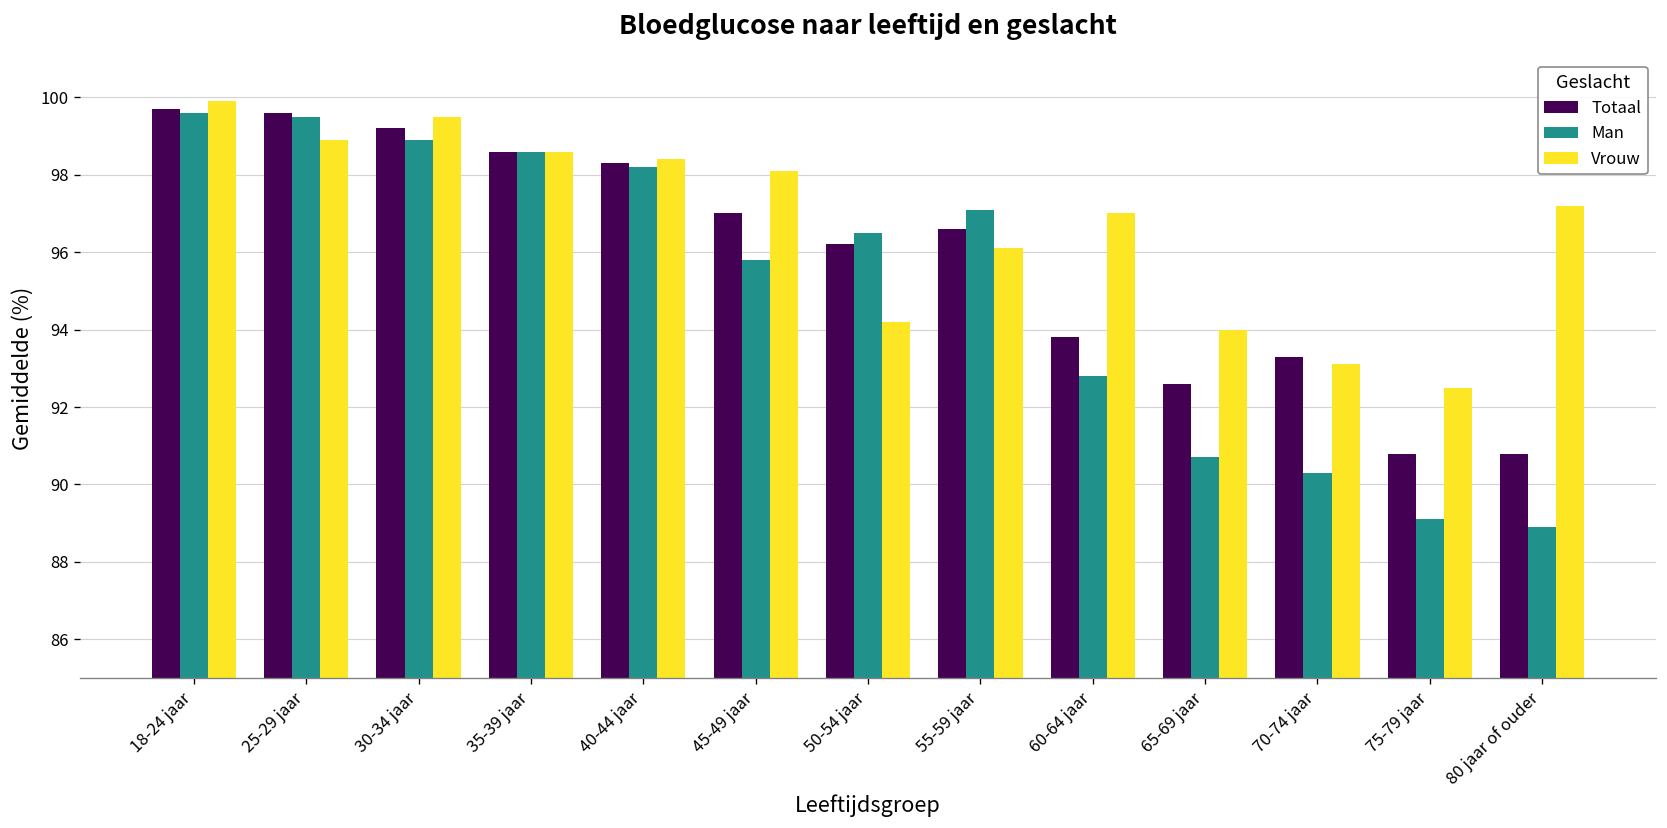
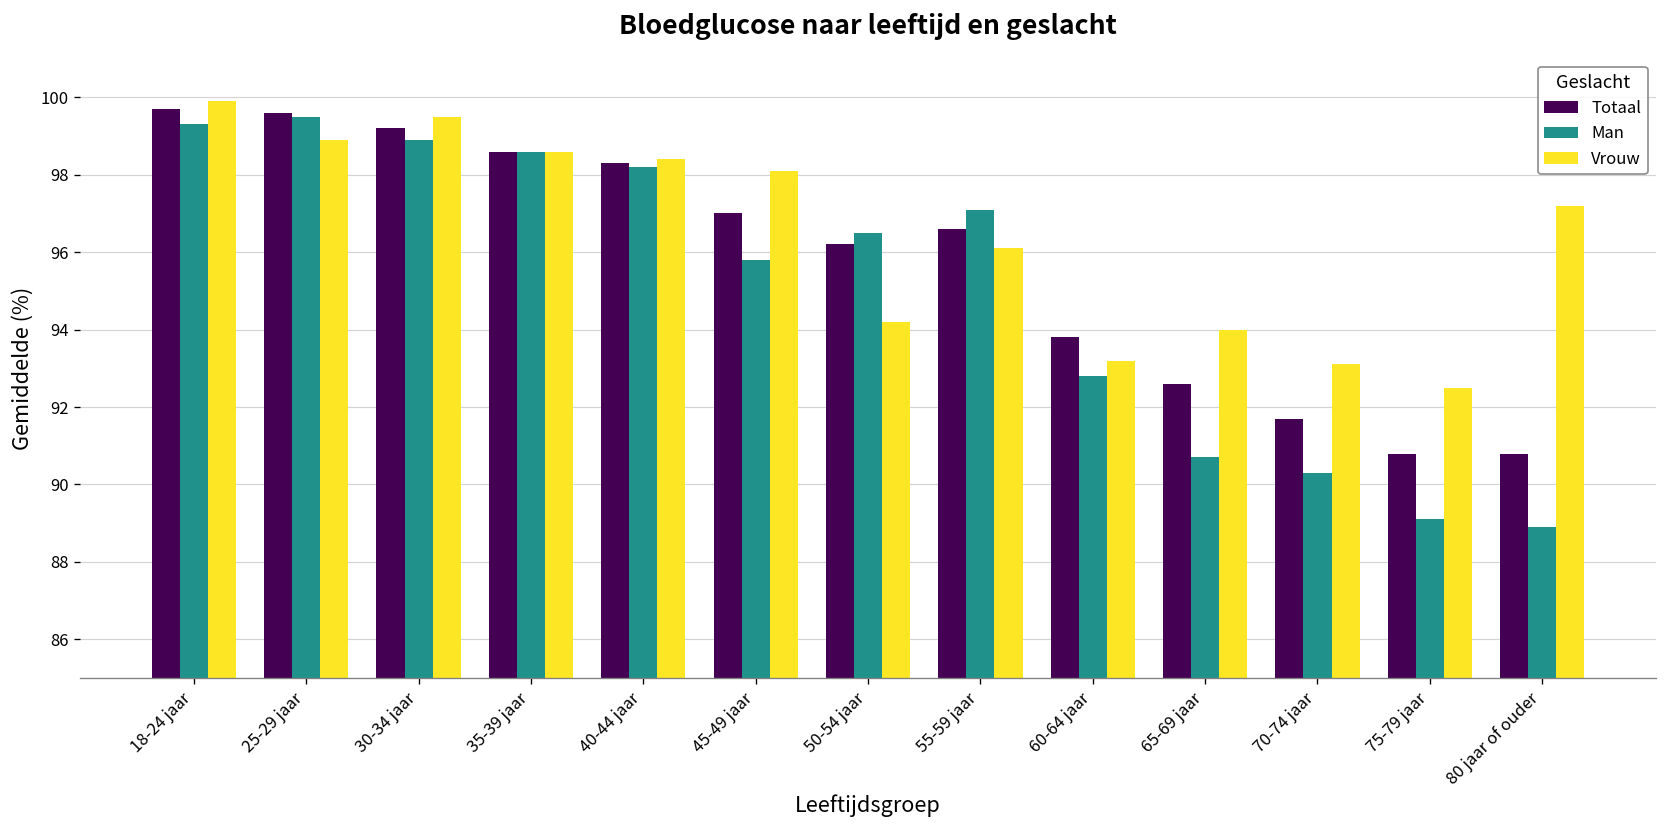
  {
    "Totaal": {
      "18-24 jaar": 99.7,
      "25-29 jaar": 99.6,
      "30-34 jaar": 99.2,
      "35-39 jaar": 98.6,
      "40-44 jaar": 98.3,
      "45-49 jaar": 97.0,
      "50-54 jaar": 96.2,
      "55-59 jaar": 96.6,
      "60-64 jaar": 93.8,
      "65-69 jaar": 92.6,
-     "70-74 jaar": 93.3,
+     "70-74 jaar": 91.7,
      "75-79 jaar": 90.8,
      "80 jaar of ouder": 90.8
    },
    "Man": {
-     "18-24 jaar": 99.6,
+     "18-24 jaar": 99.3,
      "25-29 jaar": 99.5,
      "30-34 jaar": 98.9,
      "35-39 jaar": 98.6,
      "40-44 jaar": 98.2,
      "45-49 jaar": 95.8,
      "50-54 jaar": 96.5,
      "55-59 jaar": 97.1,
      "60-64 jaar": 92.8,
      "65-69 jaar": 90.7,
      "70-74 jaar": 90.3,
      "75-79 jaar": 89.1,
      "80 jaar of ouder": 88.9
    },
    "Vrouw": {
      "18-24 jaar": 99.9,
      "25-29 jaar": 98.9,
      "30-34 jaar": 99.5,
      "35-39 jaar": 98.6,
      "40-44 jaar": 98.4,
      "45-49 jaar": 98.1,
      "50-54 jaar": 94.2,
      "55-59 jaar": 96.1,
-     "60-64 jaar": 97.0,
+     "60-64 jaar": 93.2,
      "65-69 jaar": 94.0,
      "70-74 jaar": 93.1,
      "75-79 jaar": 92.5,
      "80 jaar of ouder": 97.2
    }
  }
